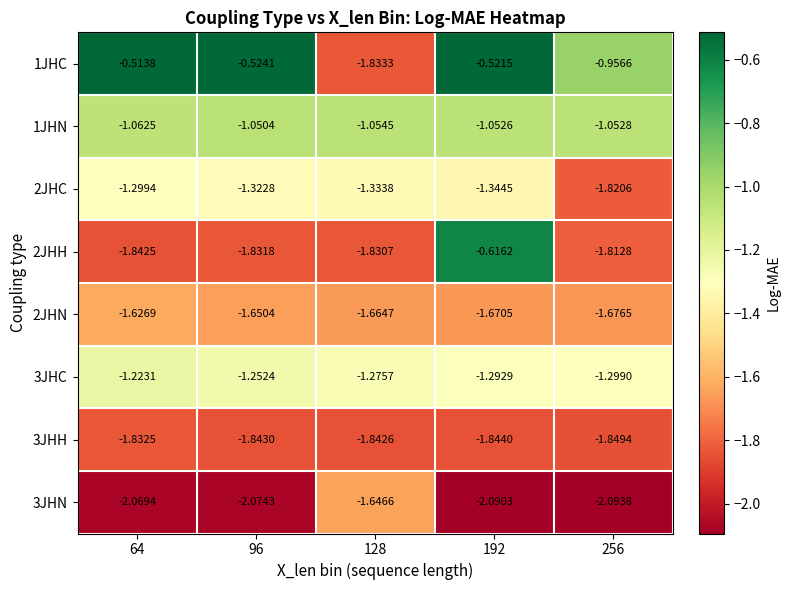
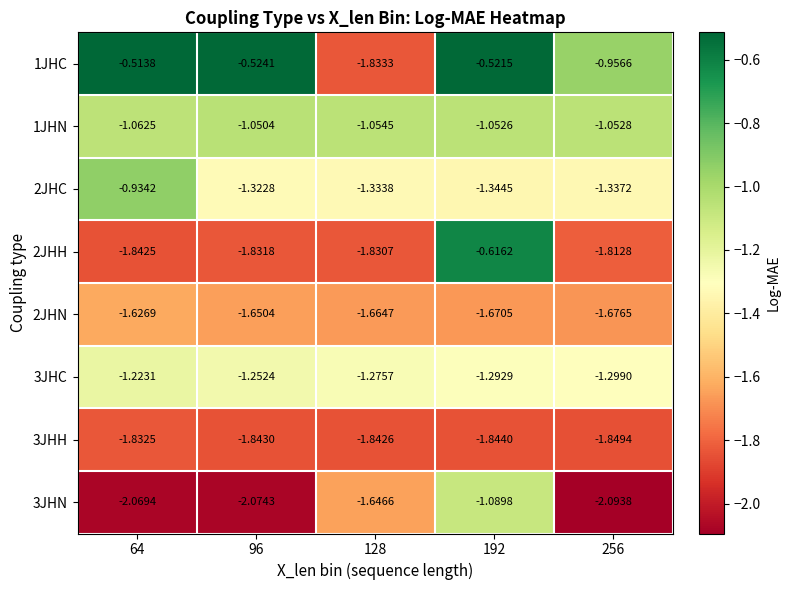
  {
    "1JHC": {
      "64": -0.5138,
      "96": -0.5241,
      "128": -1.8333,
      "192": -0.5215,
      "256": -0.9566
    },
    "1JHN": {
      "64": -1.0625,
      "96": -1.0504,
      "128": -1.0545,
      "192": -1.0526,
      "256": -1.0528
    },
    "2JHC": {
-     "64": -1.2994,
+     "64": -0.9342,
      "96": -1.3228,
      "128": -1.3338,
      "192": -1.3445,
-     "256": -1.8206
+     "256": -1.3372
    },
    "2JHH": {
      "64": -1.8425,
      "96": -1.8318,
      "128": -1.8307,
      "192": -0.6162,
      "256": -1.8128
    },
    "2JHN": {
      "64": -1.6269,
      "96": -1.6504,
      "128": -1.6647,
      "192": -1.6705,
      "256": -1.6765
    },
    "3JHC": {
      "64": -1.2231,
      "96": -1.2524,
      "128": -1.2757,
      "192": -1.2929,
      "256": -1.2990
    },
    "3JHH": {
      "64": -1.8325,
      "96": -1.8430,
      "128": -1.8426,
      "192": -1.8440,
      "256": -1.8494
    },
    "3JHN": {
      "64": -2.0694,
      "96": -2.0743,
      "128": -1.6466,
-     "192": -2.0903,
+     "192": -1.0898,
      "256": -2.0938
    }
  }
